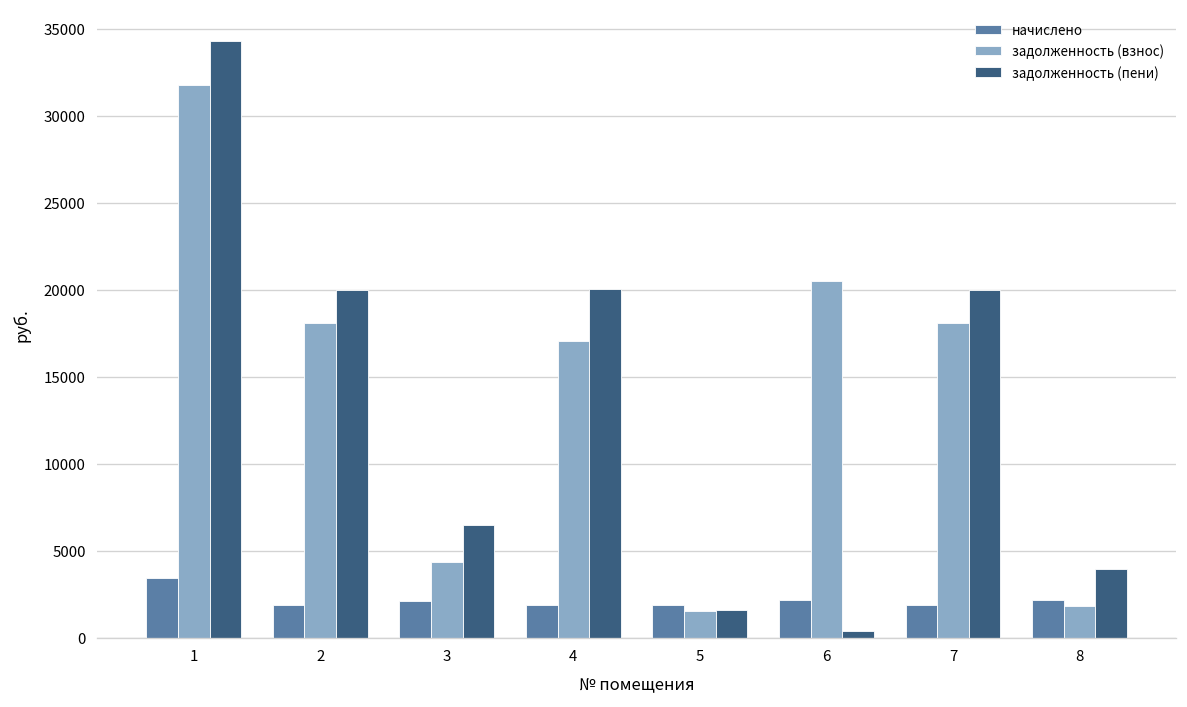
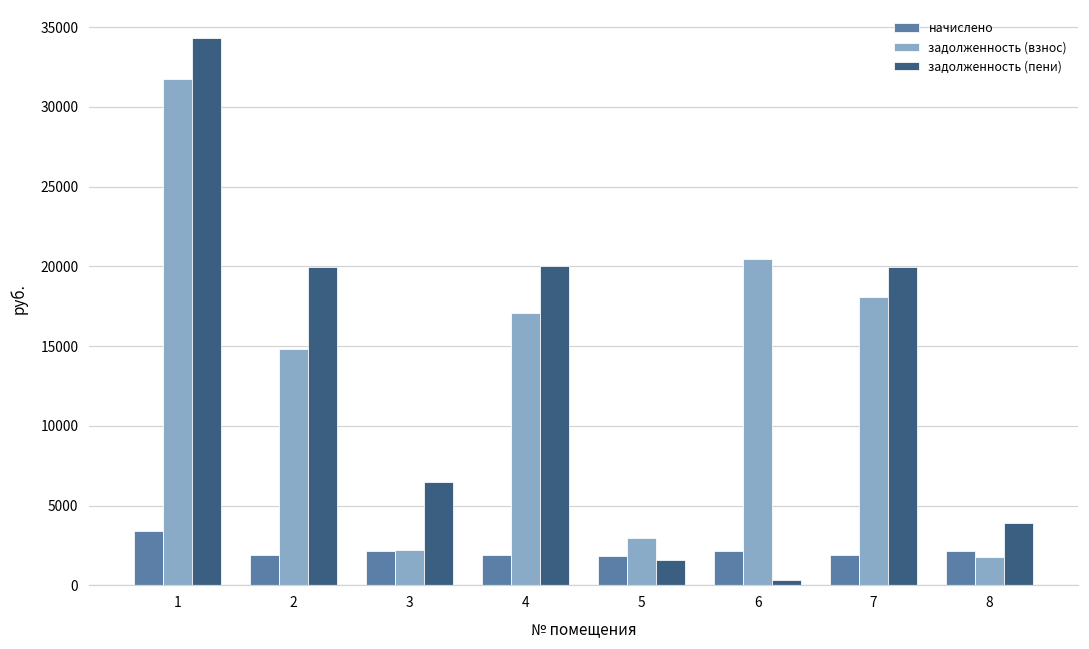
  {
    "задолженность (взнос)": {
      "1": 31800,
-     "2": 18100,
-     "3": 4300,
+     "2": 14800,
+     "3": 2200,
      "4": 17100,
-     "5": 1500,
+     "5": 3000,
      "6": 20500,
      "7": 18100,
      "8": 1800
    }
  }
